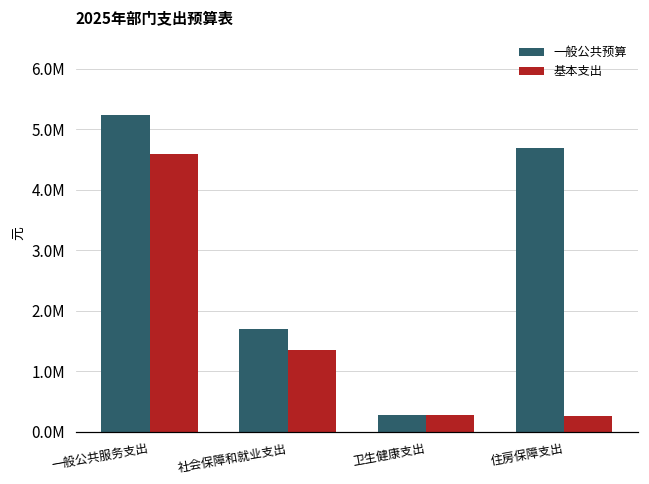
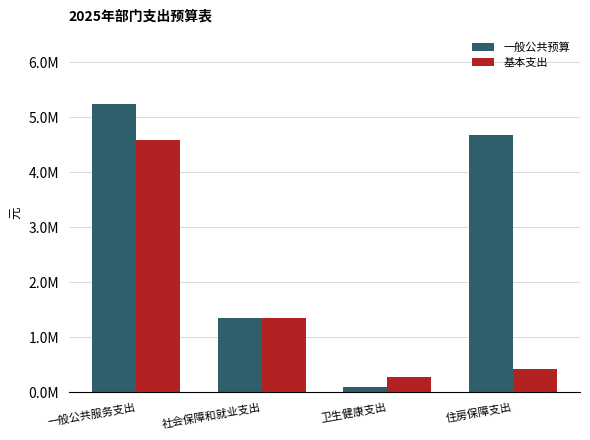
  {
    "一般公共预算": {
      "一般公共服务支出": 5200000,
-     "社会保障和就业支出": 1700000,
-     "卫生健康支出": 300000,
+     "社会保障和就业支出": 1400000,
+     "卫生健康支出": 100000,
      "住房保障支出": 4700000
    },
    "基本支出": {
      "一般公共服务支出": 4600000,
      "社会保障和就业支出": 1400000,
      "卫生健康支出": 300000,
-     "住房保障支出": 300000
+     "住房保障支出": 400000
    }
  }
